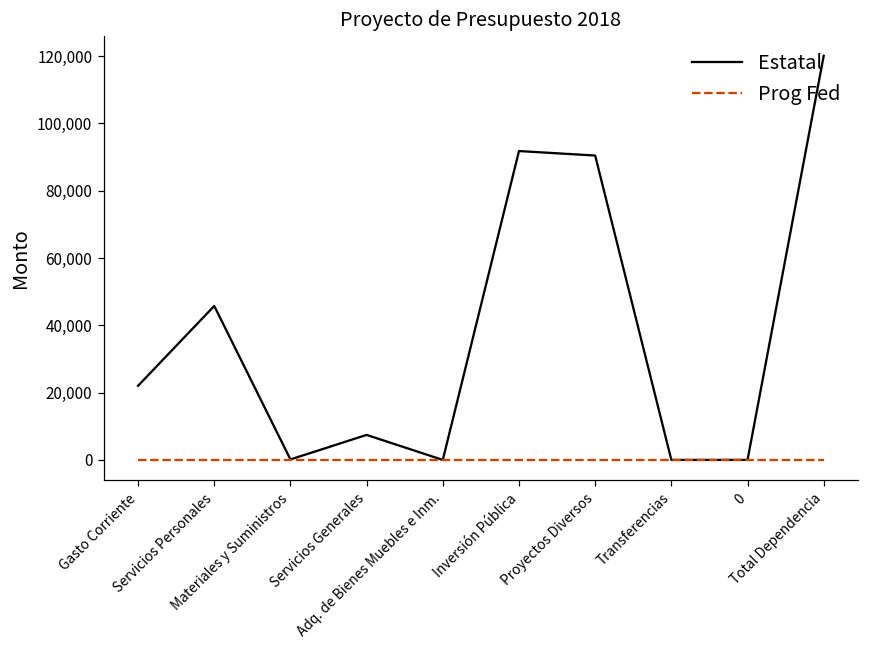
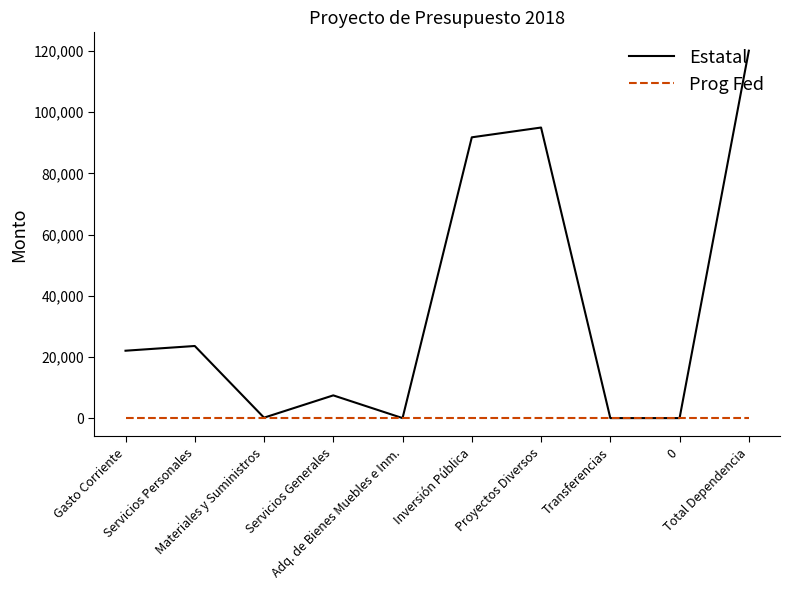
  {
    "Estatal": {
      "Gasto Corriente": "22,000",
-     "Servicios Personales": "46,000",
+     "Servicios Personales": "24,000",
      "Servicios Generales": "7,000",
      "Inversión Pública": "92,000",
-     "Proyectos Diversos": "90,000",
+     "Proyectos Diversos": "95,000",
      "Total Dependencia": "120,000"
    },
    "Prog Fed": {
      "Gasto Corriente": "0",
      "Servicios Personales": "0",
      "Servicios Generales": "0",
      "Inversión Pública": "0",
      "Proyectos Diversos": "0",
      "Total Dependencia": "0"
    }
  }
